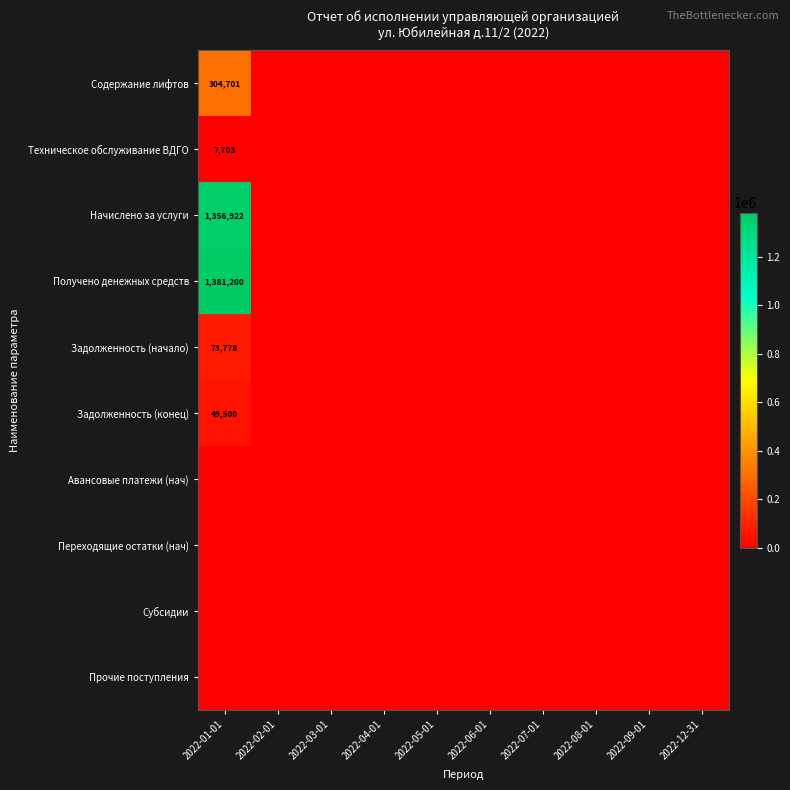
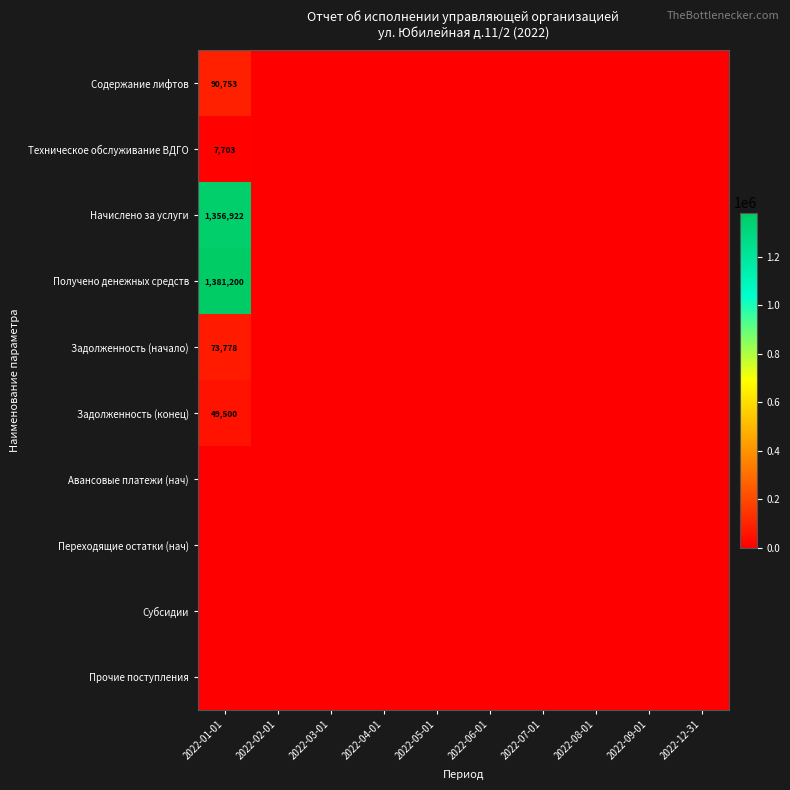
  {
    "Содержание лифтов": {
-     "2022-01-01": "304,701"
+     "2022-01-01": "90,753"
    },
    "Техническое обслуживание ВДГО": {
      "2022-01-01": "7,703"
    },
    "Начислено за услуги": {
      "2022-01-01": "1,356,922"
    },
    "Получено денежных средств": {
      "2022-01-01": "1,381,200"
    },
    "Задолженность (начало)": {
      "2022-01-01": "73,778"
    },
    "Задолженность (конец)": {
      "2022-01-01": "49,500"
    }
  }
